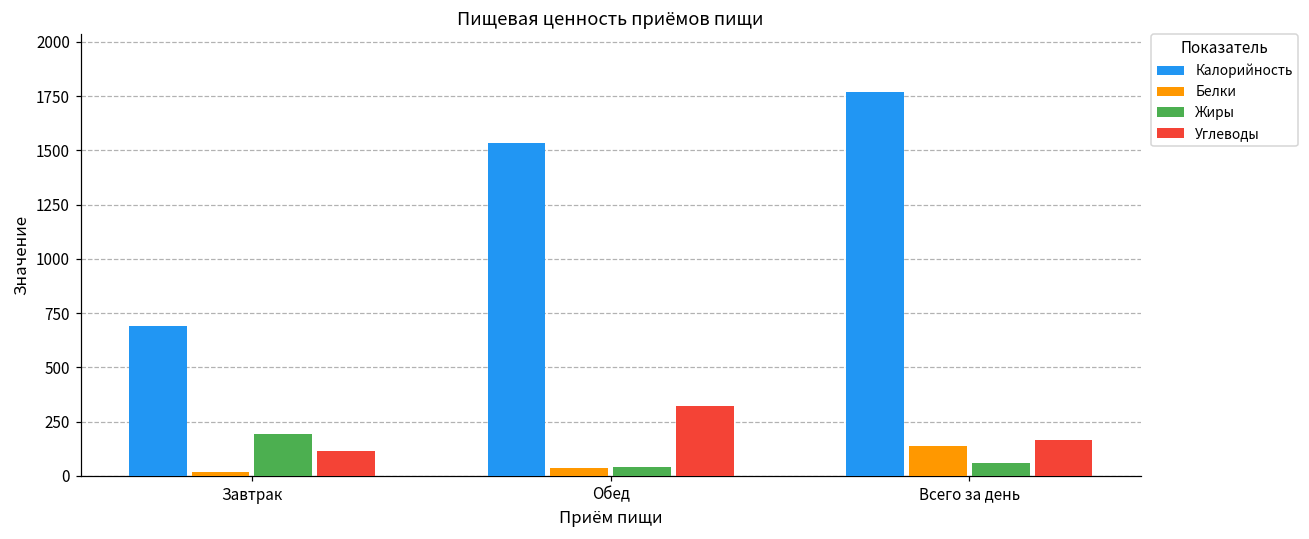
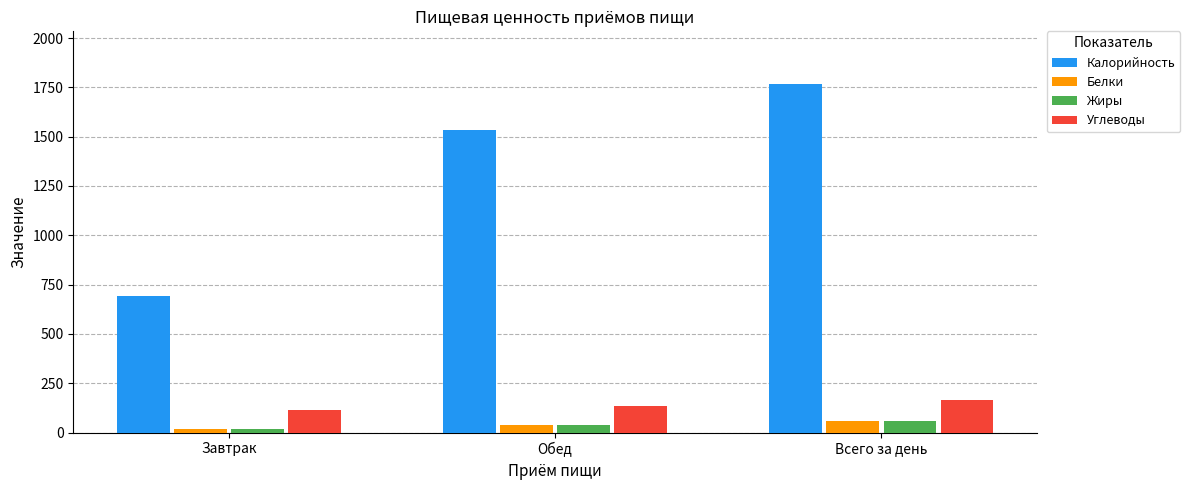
  {
    "Калорийность": {
      "Завтрак": 690,
      "Обед": 1530,
      "Всего за день": 1770
    },
    "Белки": {
      "Завтрак": 20,
      "Обед": 40,
-     "Всего за день": 140
+     "Всего за день": 60
    },
    "Жиры": {
-     "Завтрак": 190,
+     "Завтрак": 20,
      "Обед": 40,
      "Всего за день": 60
    },
    "Углеводы": {
      "Завтрак": 110,
-     "Обед": 320,
+     "Обед": 140,
      "Всего за день": 170
    }
  }
